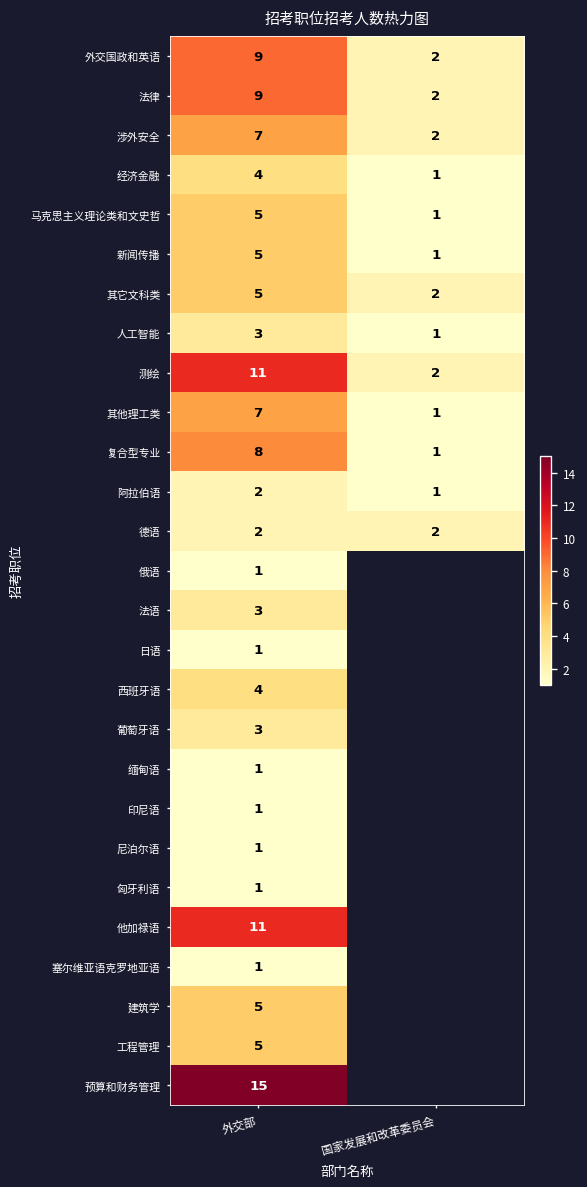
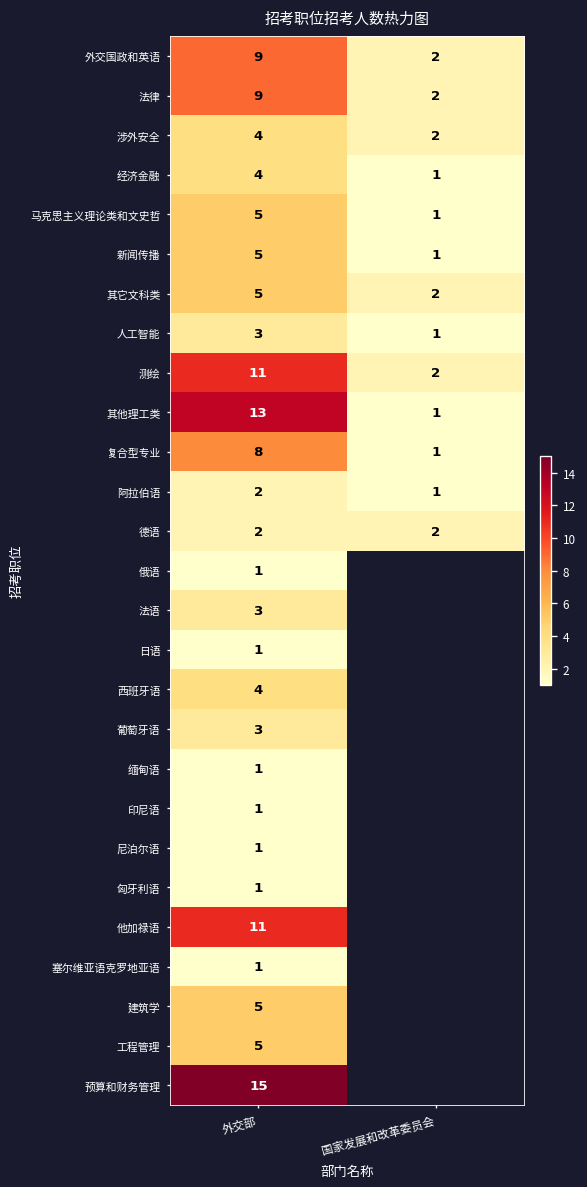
  {
    "外交国政和英语": {
      "外交部": 9,
      "国家发展和改革委员会": 2
    },
    "法律": {
      "外交部": 9,
      "国家发展和改革委员会": 2
    },
    "涉外安全": {
-     "外交部": 7,
+     "外交部": 4,
      "国家发展和改革委员会": 2
    },
    "经济金融": {
      "外交部": 4,
      "国家发展和改革委员会": 1
    },
    "马克思主义理论类和文史哲": {
      "外交部": 5,
      "国家发展和改革委员会": 1
    },
    "新闻传播": {
      "外交部": 5,
      "国家发展和改革委员会": 1
    },
    "其它文科类": {
      "外交部": 5,
      "国家发展和改革委员会": 2
    },
    "人工智能": {
      "外交部": 3,
      "国家发展和改革委员会": 1
    },
    "测绘": {
      "外交部": 11,
      "国家发展和改革委员会": 2
    },
    "其他理工类": {
-     "外交部": 7,
+     "外交部": 13,
      "国家发展和改革委员会": 1
    },
    "复合型专业": {
      "外交部": 8,
      "国家发展和改革委员会": 1
    },
    "阿拉伯语": {
      "外交部": 2,
      "国家发展和改革委员会": 1
    },
    "德语": {
      "外交部": 2,
      "国家发展和改革委员会": 2
    },
    "俄语": {
      "外交部": 1
    },
    "法语": {
      "外交部": 3
    },
    "日语": {
      "外交部": 1
    },
    "西班牙语": {
      "外交部": 4
    },
    "葡萄牙语": {
      "外交部": 3
    },
    "缅甸语": {
      "外交部": 1
    },
    "印尼语": {
      "外交部": 1
    },
    "尼泊尔语": {
      "外交部": 1
    },
    "匈牙利语": {
      "外交部": 1
    },
    "他加禄语": {
      "外交部": 11
    },
    "塞尔维亚语克罗地亚语": {
      "外交部": 1
    },
    "建筑学": {
      "外交部": 5
    },
    "工程管理": {
      "外交部": 5
    },
    "预算和财务管理": {
      "外交部": 15
    }
  }
